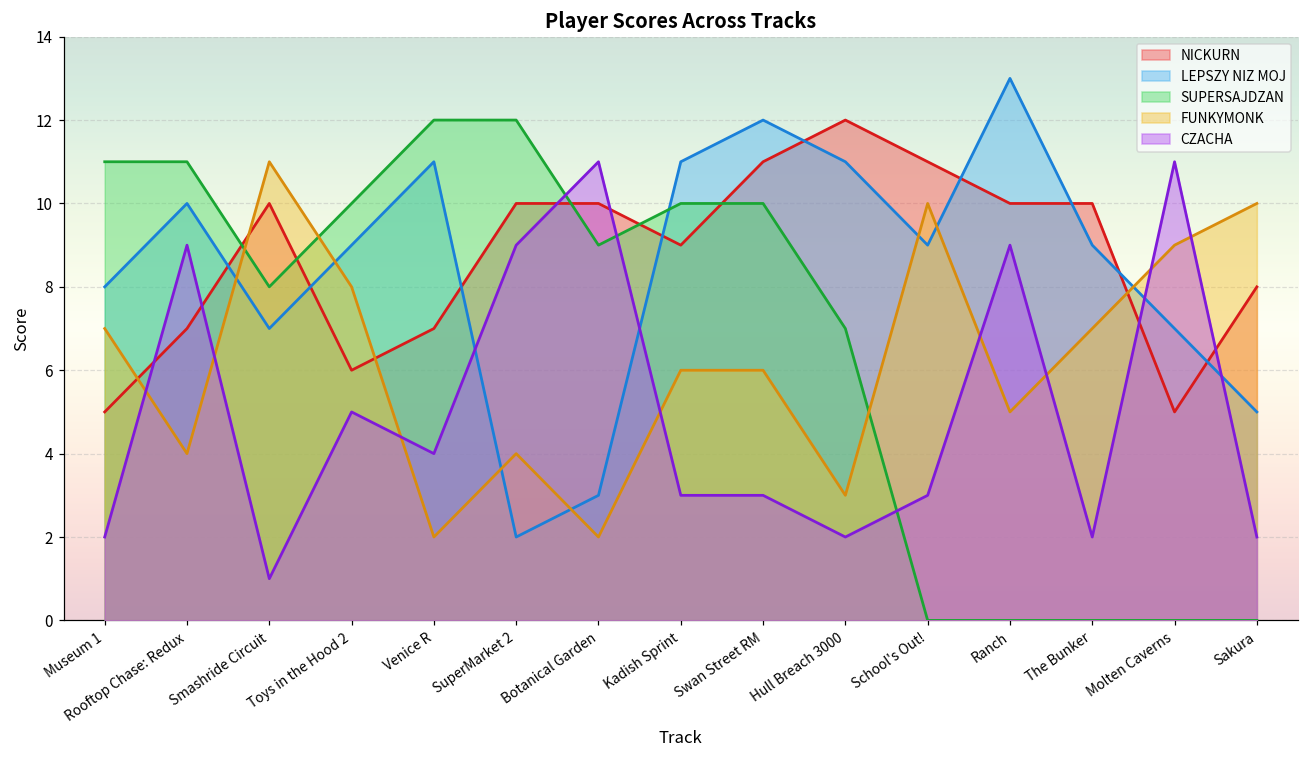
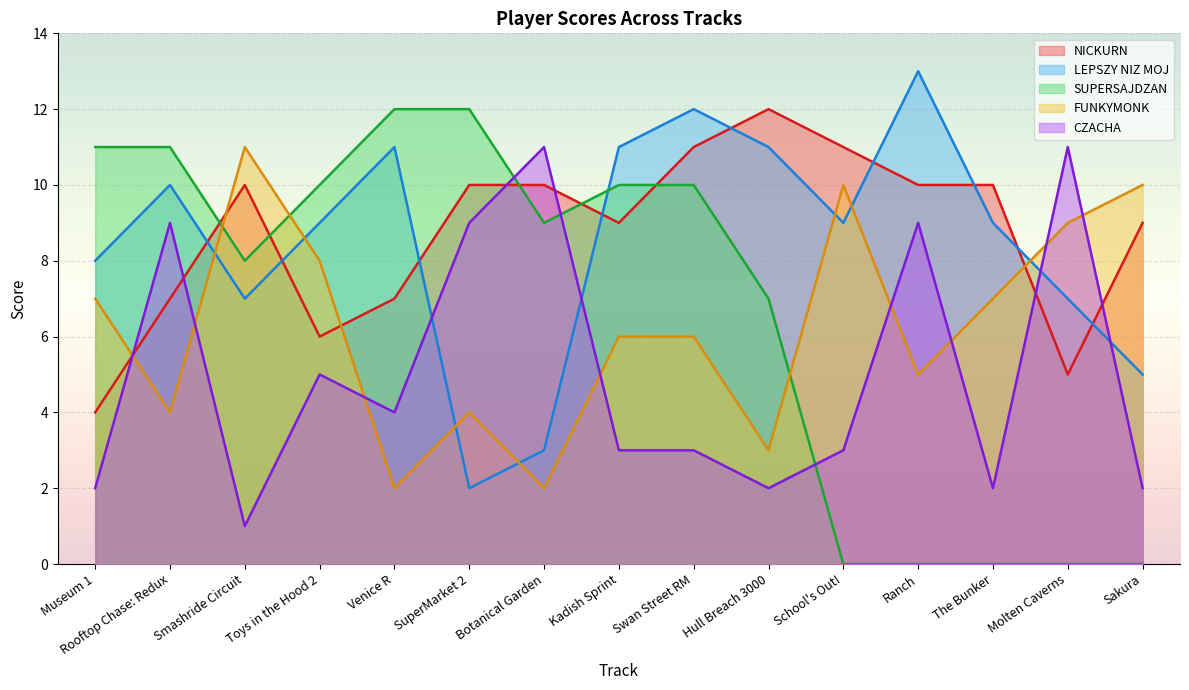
  {
    "NICKURN": {
-     "Museum 1": 5,
+     "Museum 1": 4,
      "Rooftop Chase: Redux": 7,
      "Smashride Circuit": 10,
      "Toys in the Hood 2": 6,
      "Venice R": 7,
      "SuperMarket 2": 10,
      "Botanical Garden": 10,
      "Kadish Sprint": 9,
      "Swan Street RM": 11,
      "Hull Breach 3000": 12,
      "School's Out!": 11,
      "Ranch": 10,
      "The Bunker": 10,
      "Molten Caverns": 5,
-     "Sakura": 8
+     "Sakura": 9
    },
    "LEPSZY NIZ MOJ": {
      "Museum 1": 8,
      "Rooftop Chase: Redux": 10,
      "Smashride Circuit": 7,
      "Toys in the Hood 2": 9,
      "Venice R": 11,
      "SuperMarket 2": 2,
      "Botanical Garden": 3,
      "Kadish Sprint": 11,
      "Swan Street RM": 12,
      "Hull Breach 3000": 11,
      "School's Out!": 9,
      "Ranch": 13,
      "The Bunker": 9,
      "Molten Caverns": 7,
      "Sakura": 5
    },
    "SUPERSAJDZAN": {
      "Museum 1": 11,
      "Rooftop Chase: Redux": 11,
      "Smashride Circuit": 8,
      "Toys in the Hood 2": 10,
      "Venice R": 12,
      "SuperMarket 2": 12,
      "Botanical Garden": 9,
      "Kadish Sprint": 10,
      "Swan Street RM": 10,
      "Hull Breach 3000": 7,
      "School's Out!": 0,
      "Ranch": 0,
      "The Bunker": 0,
      "Molten Caverns": 0,
      "Sakura": 0
    },
    "FUNKYMONK": {
      "Museum 1": 7,
      "Rooftop Chase: Redux": 4,
      "Smashride Circuit": 11,
      "Toys in the Hood 2": 8,
      "Venice R": 2,
      "SuperMarket 2": 4,
      "Botanical Garden": 2,
      "Kadish Sprint": 6,
      "Swan Street RM": 6,
      "Hull Breach 3000": 3,
      "School's Out!": 10,
      "Ranch": 5,
      "The Bunker": 7,
      "Molten Caverns": 9,
      "Sakura": 10
    },
    "CZACHA": {
      "Museum 1": 2,
      "Rooftop Chase: Redux": 9,
      "Smashride Circuit": 1,
      "Toys in the Hood 2": 5,
      "Venice R": 4,
      "SuperMarket 2": 9,
      "Botanical Garden": 11,
      "Kadish Sprint": 3,
      "Swan Street RM": 3,
      "Hull Breach 3000": 2,
      "School's Out!": 3,
      "Ranch": 9,
      "The Bunker": 2,
      "Molten Caverns": 11,
      "Sakura": 2
    }
  }
